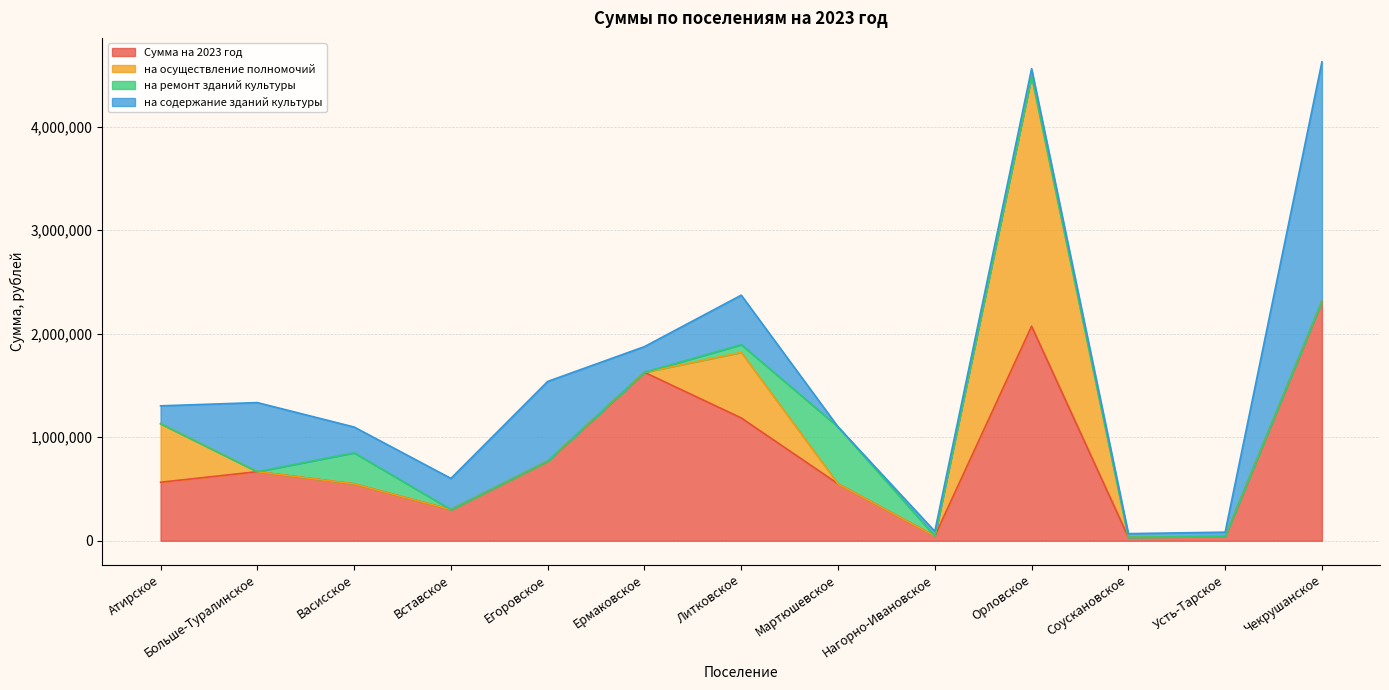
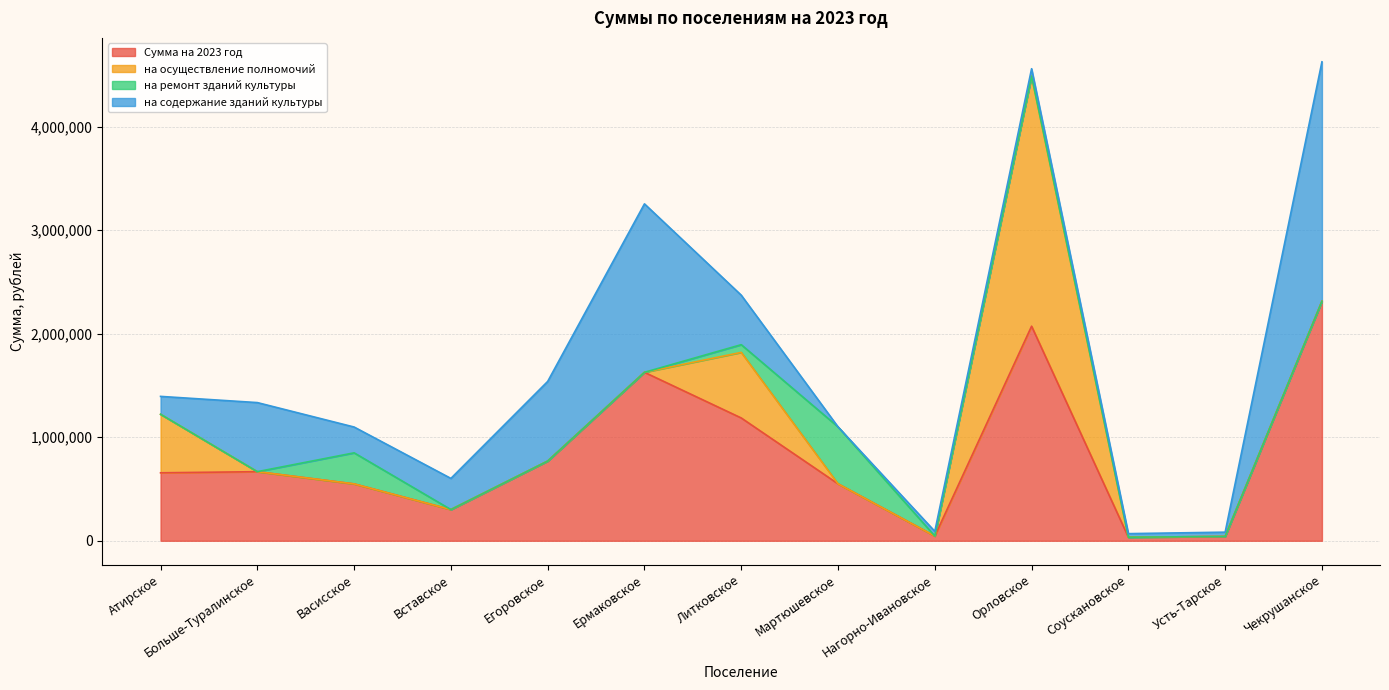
  {
    "Сумма на 2023 год": {
-     "Атирское": "570,000",
+     "Атирское": "660,000",
      "Литковское": "1,190,000",
      "Орловское": "2,070,000"
    },
    "на осуществление полномочий": {
      "Литковское": "630,000"
    },
    "на ремонт зданий культуры": {
      "Васисское": "300,000",
      "Литковское": "70,000"
    },
    "на содержание зданий культуры": {
      "Атирское": "170,000",
      "Больше-Туралинское": "670,000",
      "Васисское": "250,000",
      "Вставское": "300,000",
      "Егоровское": "770,000",
-     "Ермаковское": "250,000",
+     "Ермаковское": "1,630,000",
      "Литковское": "480,000",
      "Нагорно-Ивановское": "50,000",
      "Орловское": "70,000",
      "Соускановское": "30,000",
      "Усть-Тарское": "40,000",
      "Чекрушанское": "2,310,000"
    }
  }
